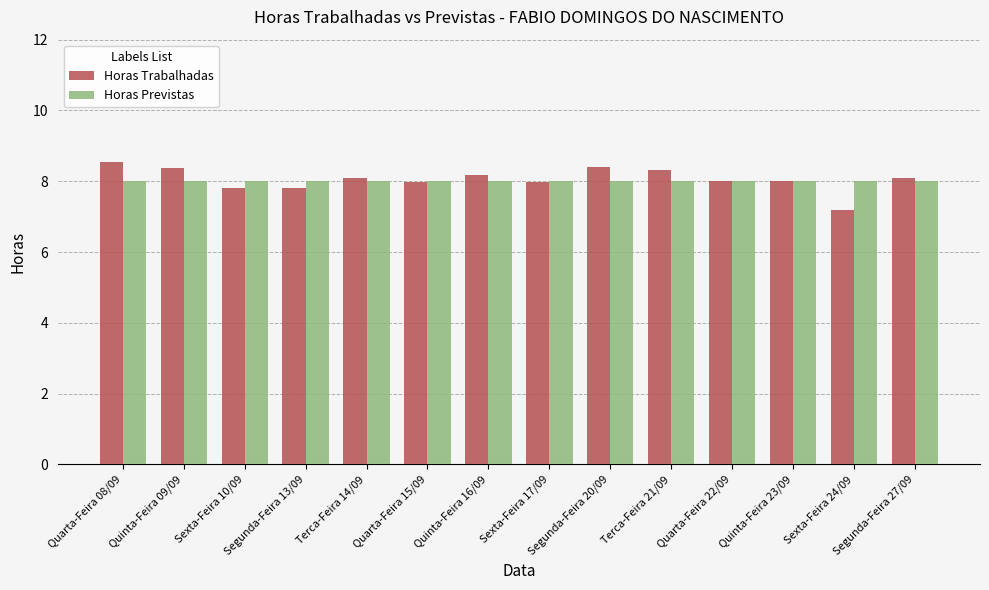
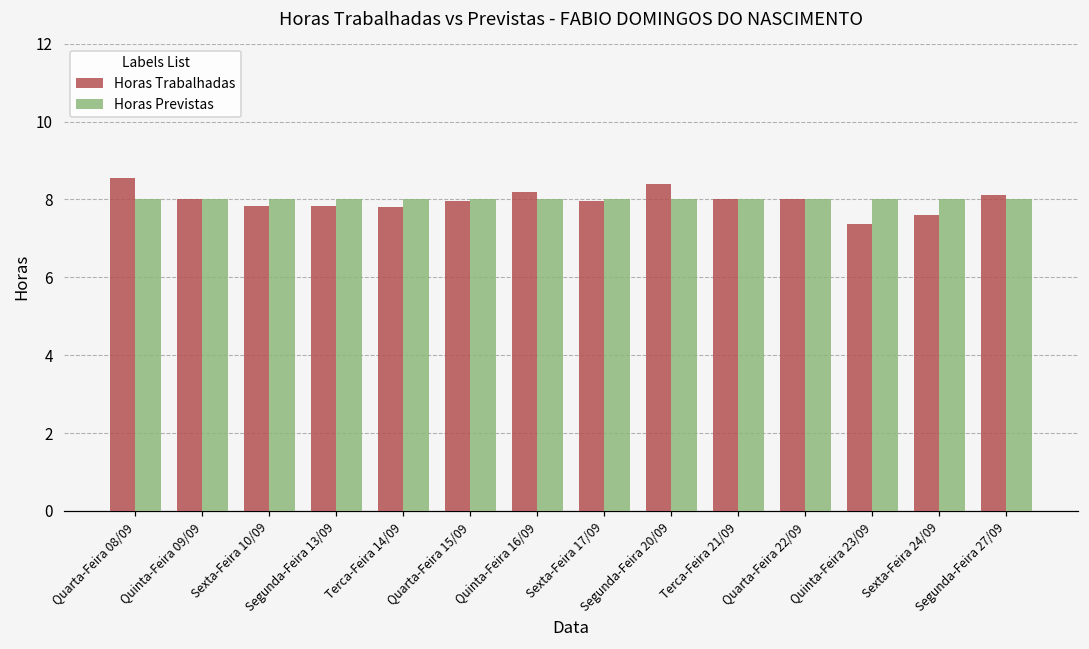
  {
    "Horas Trabalhadas": {
      "Quarta-Feira 08/09": 8.6,
-     "Quinta-Feira 09/09": 8.4,
+     "Quinta-Feira 09/09": 8.0,
      "Sexta-Feira 10/09": 7.8,
      "Segunda-Feira 13/09": 7.8,
-     "Terca-Feira 14/09": 8.1,
+     "Terca-Feira 14/09": 7.8,
      "Quarta-Feira 15/09": 8.0,
      "Quinta-Feira 16/09": 8.2,
      "Sexta-Feira 17/09": 8.0,
      "Segunda-Feira 20/09": 8.4,
-     "Terca-Feira 21/09": 8.3,
+     "Terca-Feira 21/09": 8.0,
      "Quarta-Feira 22/09": 8.0,
-     "Quinta-Feira 23/09": 8.0,
-     "Sexta-Feira 24/09": 7.2,
+     "Quinta-Feira 23/09": 7.4,
+     "Sexta-Feira 24/09": 7.6,
      "Segunda-Feira 27/09": 8.1
    },
    "Horas Previstas": {
      "Quarta-Feira 08/09": 8.0,
      "Quinta-Feira 09/09": 8.0,
      "Sexta-Feira 10/09": 8.0,
      "Segunda-Feira 13/09": 8.0,
      "Terca-Feira 14/09": 8.0,
      "Quarta-Feira 15/09": 8.0,
      "Quinta-Feira 16/09": 8.0,
      "Sexta-Feira 17/09": 8.0,
      "Segunda-Feira 20/09": 8.0,
      "Terca-Feira 21/09": 8.0,
      "Quarta-Feira 22/09": 8.0,
      "Quinta-Feira 23/09": 8.0,
      "Sexta-Feira 24/09": 8.0,
      "Segunda-Feira 27/09": 8.0
    }
  }
